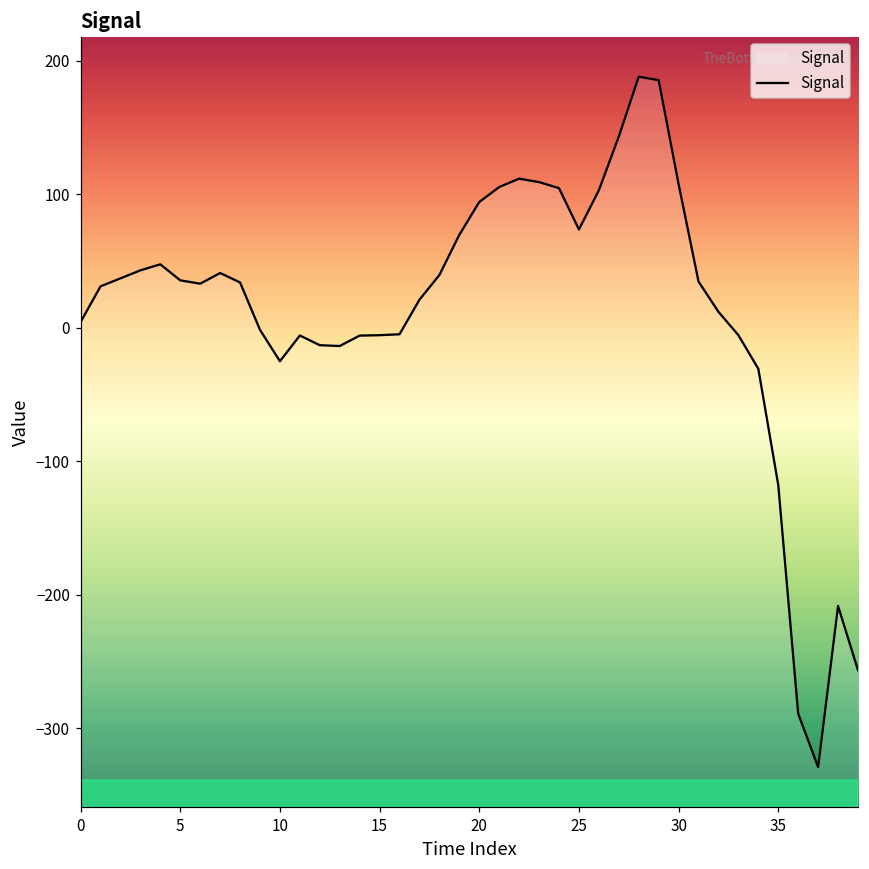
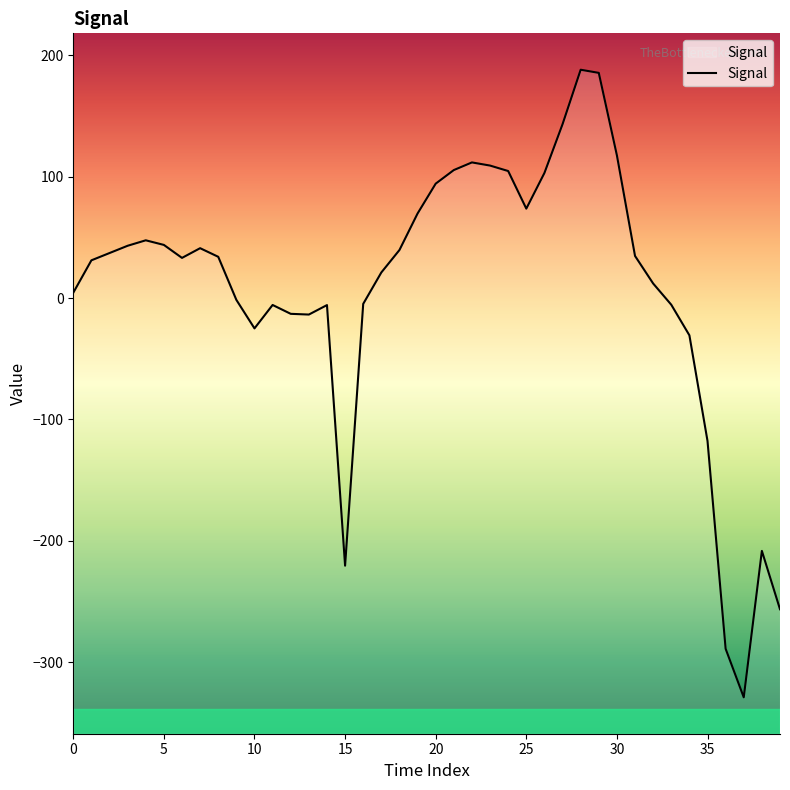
  {
    "0": 4,
-   "5": 36,
+   "5": 44,
    "10": -25,
-   "15": -6,
+   "15": -221,
    "20": 94,
    "25": 74,
-   "30": 108,
+   "30": 118,
    "35": -118
  }
